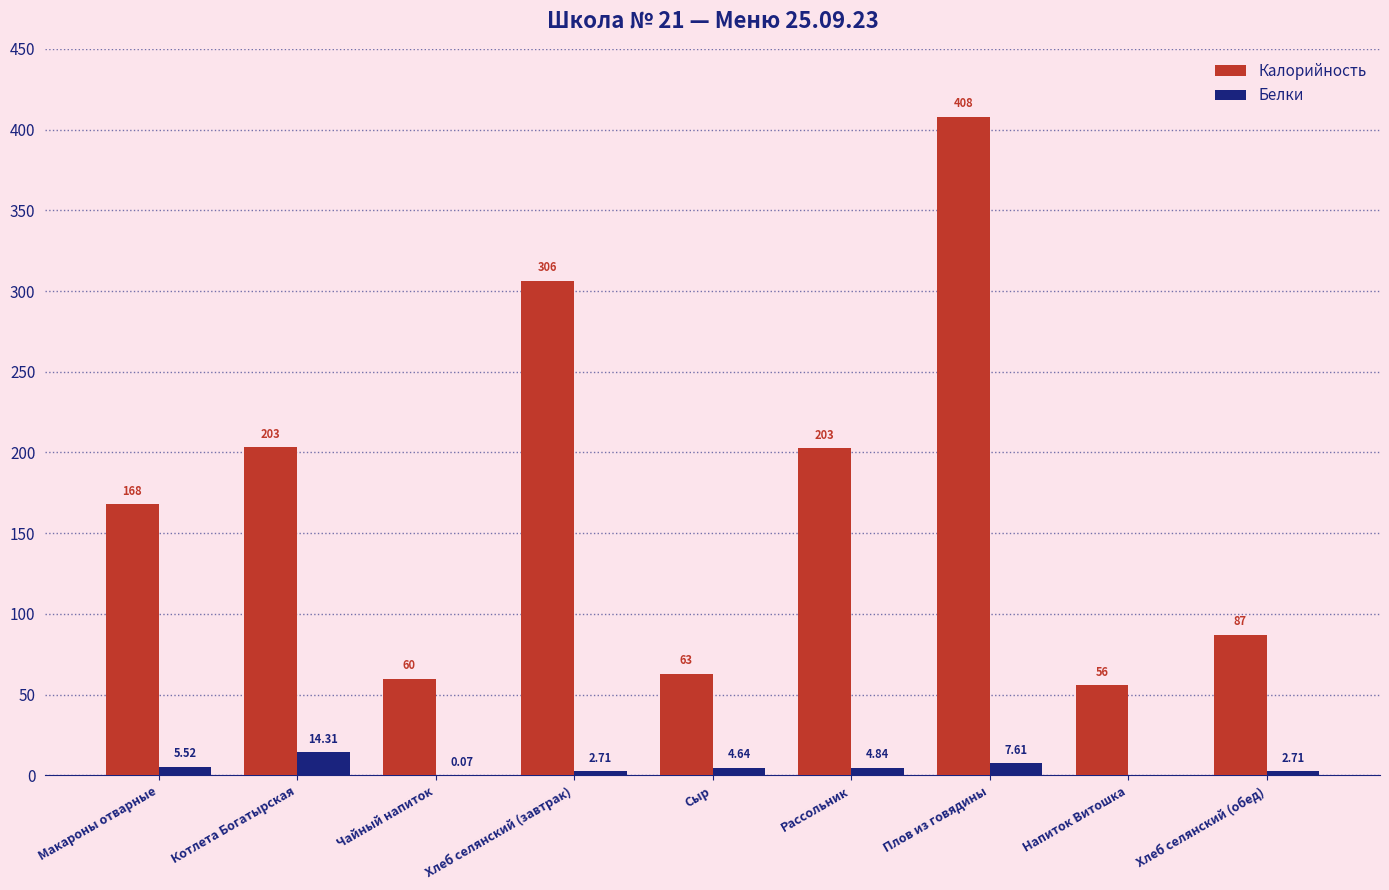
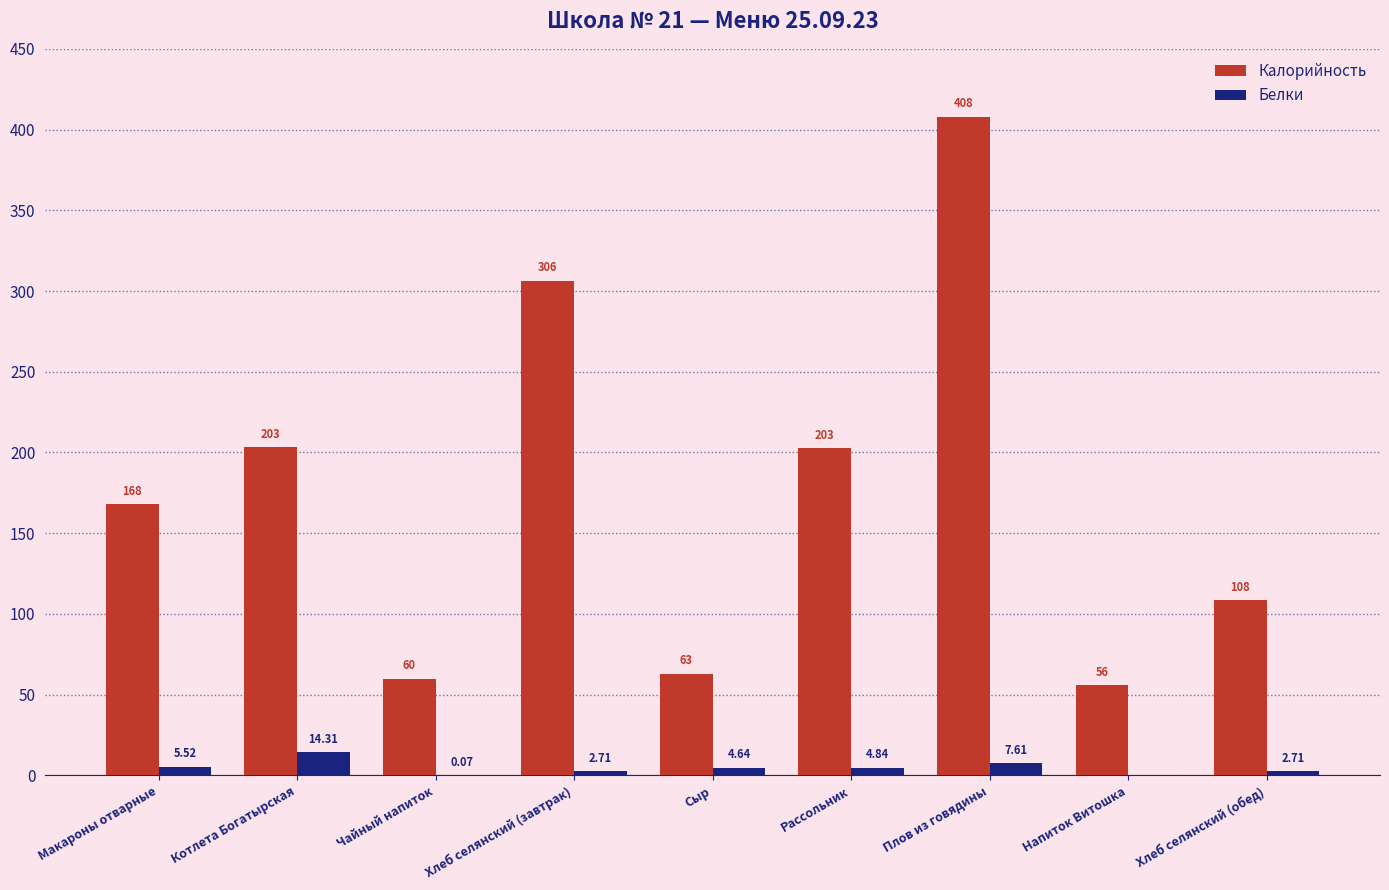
  {
    "Калорийность": {
      "Макароны отварные": 168,
      "Котлета Богатырская": 203,
      "Чайный напиток": 60,
      "Хлеб селянский (завтрак)": 306,
      "Сыр": 63,
      "Рассольник": 203,
      "Плов из говядины": 408,
      "Напиток Витошка": 56,
-     "Хлеб селянский (обед)": 87
+     "Хлеб селянский (обед)": 108
    },
    "Белки": {
      "Макароны отварные": 5.52,
      "Котлета Богатырская": 14.31,
      "Чайный напиток": 0.07,
      "Хлеб селянский (завтрак)": 2.71,
      "Сыр": 4.64,
      "Рассольник": 4.84,
      "Плов из говядины": 7.61,
      "Хлеб селянский (обед)": 2.71
    }
  }
